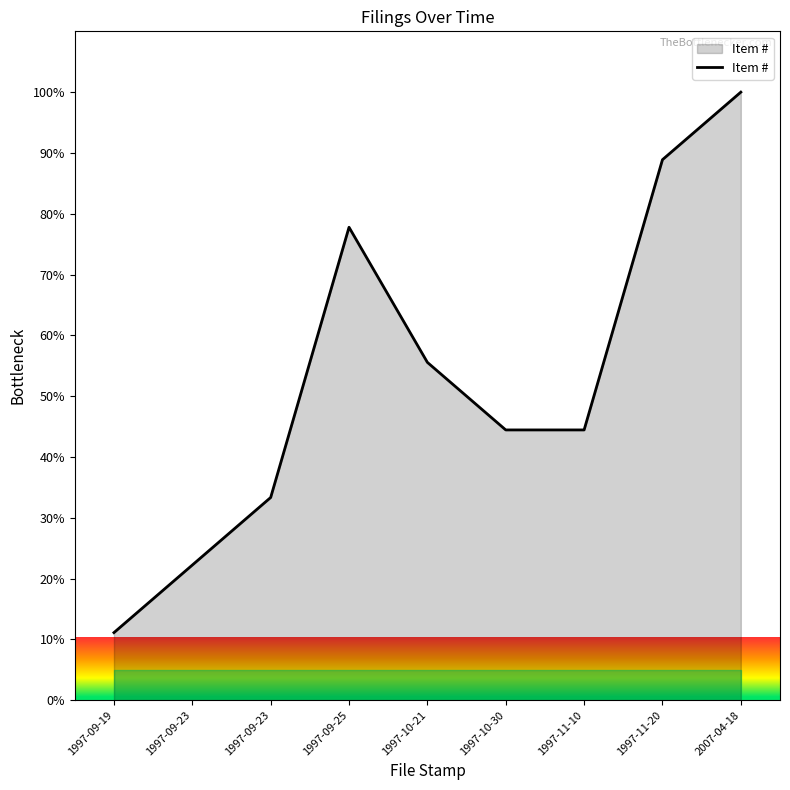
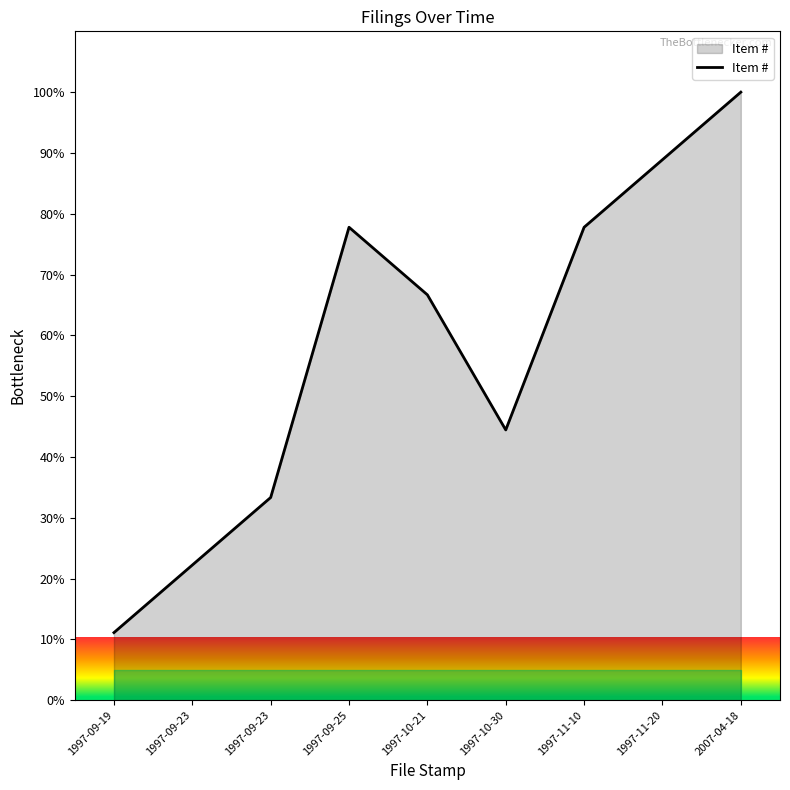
  {
    "Item #": {
      "1997-09-19": "11%",
      "1997-09-25": "78%",
-     "1997-10-21": "56%",
+     "1997-10-21": "67%",
      "1997-10-30": "44%",
-     "1997-11-10": "44%",
+     "1997-11-10": "78%",
      "1997-11-20": "89%",
      "2007-04-18": "100%"
    }
  }
